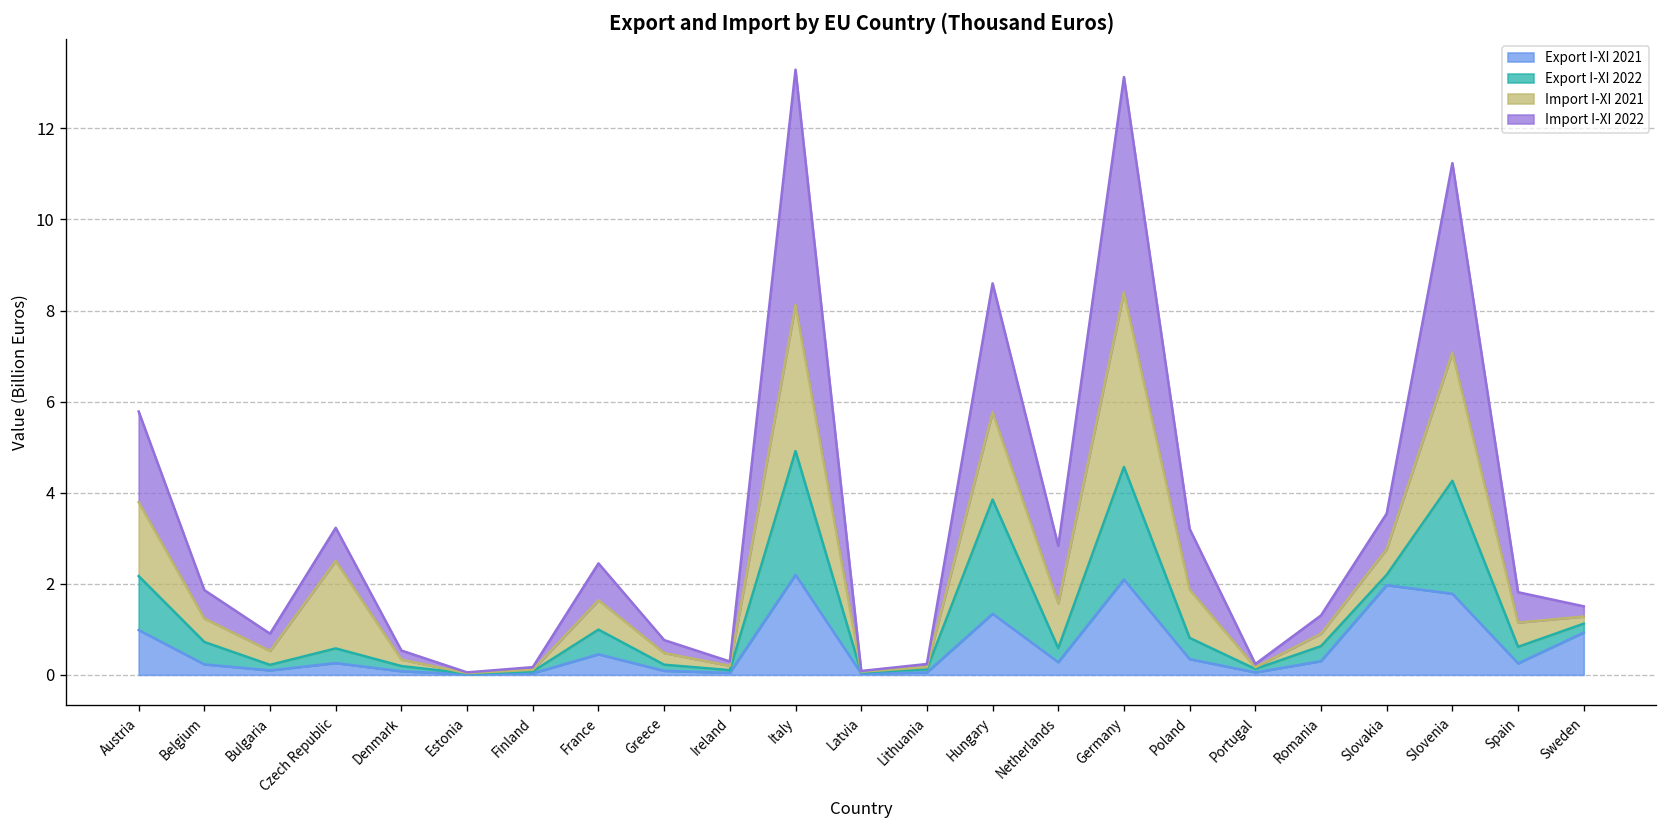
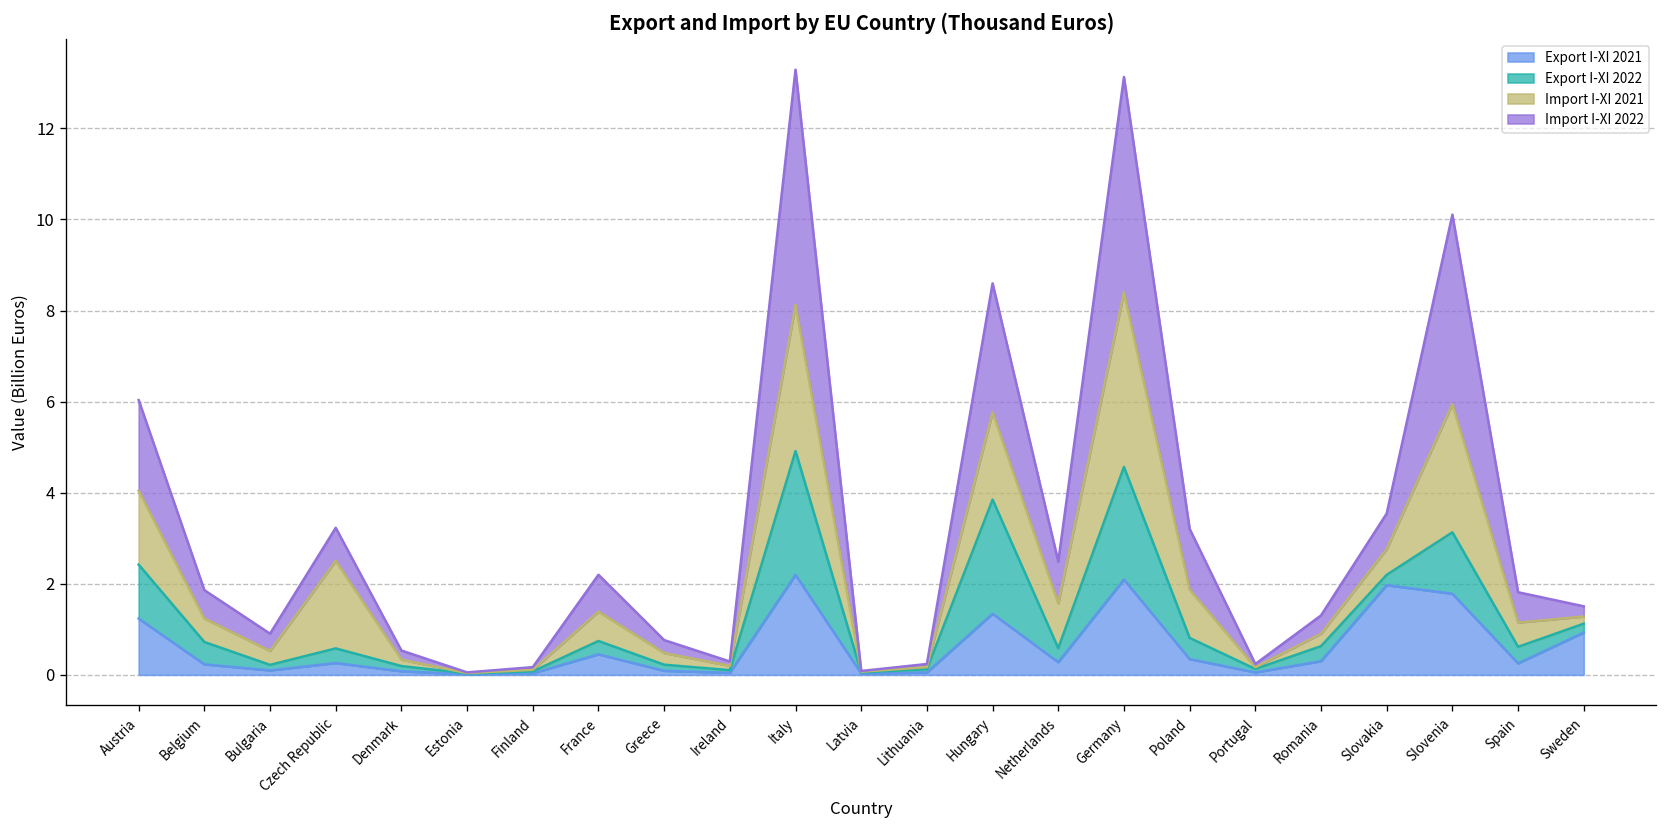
  {
    "Export I-XI 2021": {
-     "Austria": 1.0,
+     "Austria": 1.2,
      "Belgium": 0.2,
      "Bulgaria": 0.1,
      "Czech Republic": 0.3,
      "Denmark": 0.1,
      "France": 0.5,
      "Greece": 0.1,
      "Italy": 2.2,
      "Lithuania": 0.1,
      "Hungary": 1.3,
      "Netherlands": 0.3,
      "Germany": 2.1,
      "Poland": 0.3,
      "Portugal": 0.1,
      "Romania": 0.3,
      "Slovakia": 2.0,
      "Slovenia": 1.8,
      "Spain": 0.3,
      "Sweden": 0.9
    },
    "Export I-XI 2022": {
      "Austria": 1.2,
      "Belgium": 0.5,
      "Bulgaria": 0.1,
      "Czech Republic": 0.3,
      "Denmark": 0.1,
-     "France": 0.5,
+     "France": 0.3,
      "Greece": 0.1,
      "Italy": 2.7,
      "Hungary": 2.5,
      "Netherlands": 0.3,
      "Germany": 2.5,
      "Poland": 0.5,
      "Romania": 0.3,
      "Slovakia": 0.2,
-     "Slovenia": 2.5,
+     "Slovenia": 1.3,
      "Spain": 0.4,
      "Sweden": 0.2
    },
    "Import I-XI 2021": {
      "Austria": 1.6,
      "Belgium": 0.5,
      "Bulgaria": 0.3,
      "Czech Republic": 1.9,
      "Denmark": 0.1,
      "France": 0.6,
      "Greece": 0.3,
      "Ireland": 0.1,
      "Italy": 3.2,
      "Hungary": 1.9,
      "Netherlands": 1.0,
      "Germany": 3.8,
      "Poland": 1.1,
      "Romania": 0.3,
      "Slovakia": 0.6,
      "Slovenia": 2.8,
      "Spain": 0.5,
      "Sweden": 0.2
    },
    "Import I-XI 2022": {
      "Austria": 2.0,
      "Belgium": 0.6,
      "Bulgaria": 0.4,
      "Czech Republic": 0.7,
      "Denmark": 0.2,
      "France": 0.8,
      "Greece": 0.3,
      "Ireland": 0.1,
      "Italy": 5.2,
      "Lithuania": 0.1,
      "Hungary": 2.8,
-     "Netherlands": 1.3,
+     "Netherlands": 0.9,
      "Germany": 4.7,
      "Poland": 1.3,
      "Portugal": 0.1,
      "Romania": 0.4,
      "Slovakia": 0.8,
      "Slovenia": 4.2,
      "Spain": 0.7,
      "Sweden": 0.2
    }
  }
